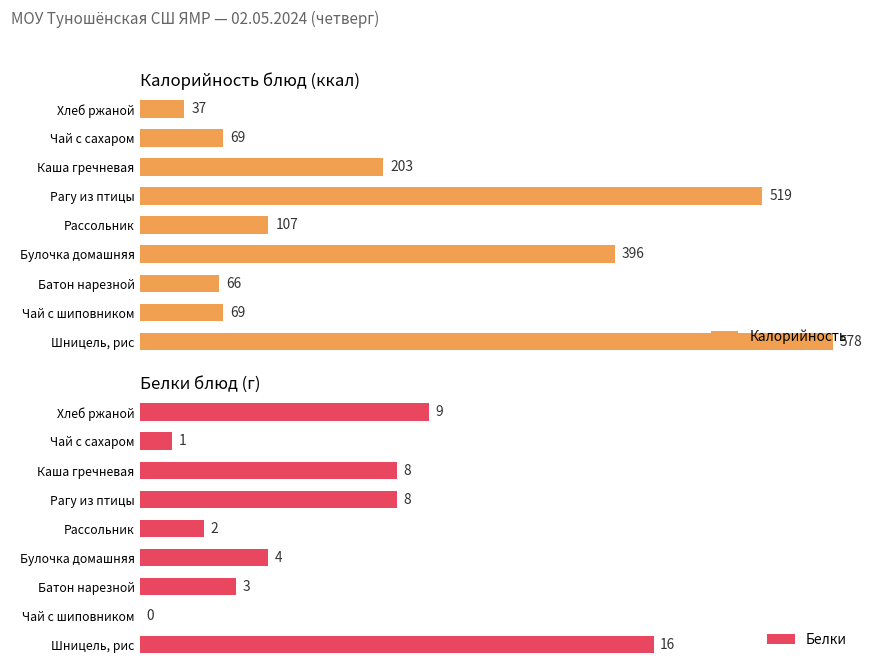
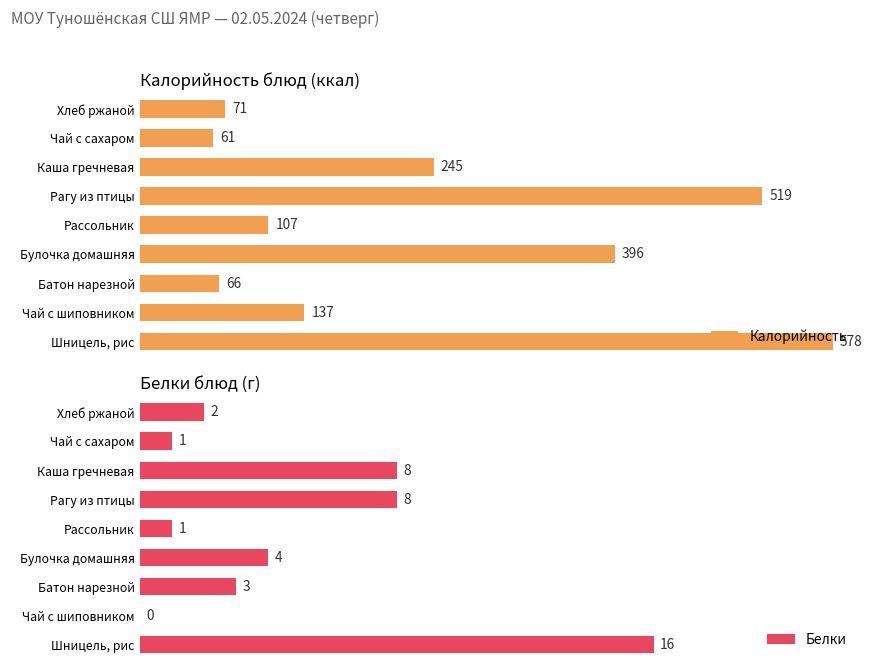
  {
    "Калорийность блюд (ккал)": {
-     "Хлеб ржаной": 37,
-     "Чай с сахаром": 69,
-     "Каша гречневая": 203,
+     "Хлеб ржаной": 71,
+     "Чай с сахаром": 61,
+     "Каша гречневая": 245,
      "Рагу из птицы": 519,
      "Рассольник": 107,
      "Булочка домашняя": 396,
      "Батон нарезной": 66,
-     "Чай с шиповником": 69,
+     "Чай с шиповником": 137,
      "Шницель, рис": 578
    },
    "Белки блюд (г)": {
-     "Хлеб ржаной": 9,
+     "Хлеб ржаной": 2,
      "Чай с сахаром": 1,
      "Каша гречневая": 8,
      "Рагу из птицы": 8,
-     "Рассольник": 2,
+     "Рассольник": 1,
      "Булочка домашняя": 4,
      "Батон нарезной": 3,
      "Чай с шиповником": 0,
      "Шницель, рис": 16
    }
  }
